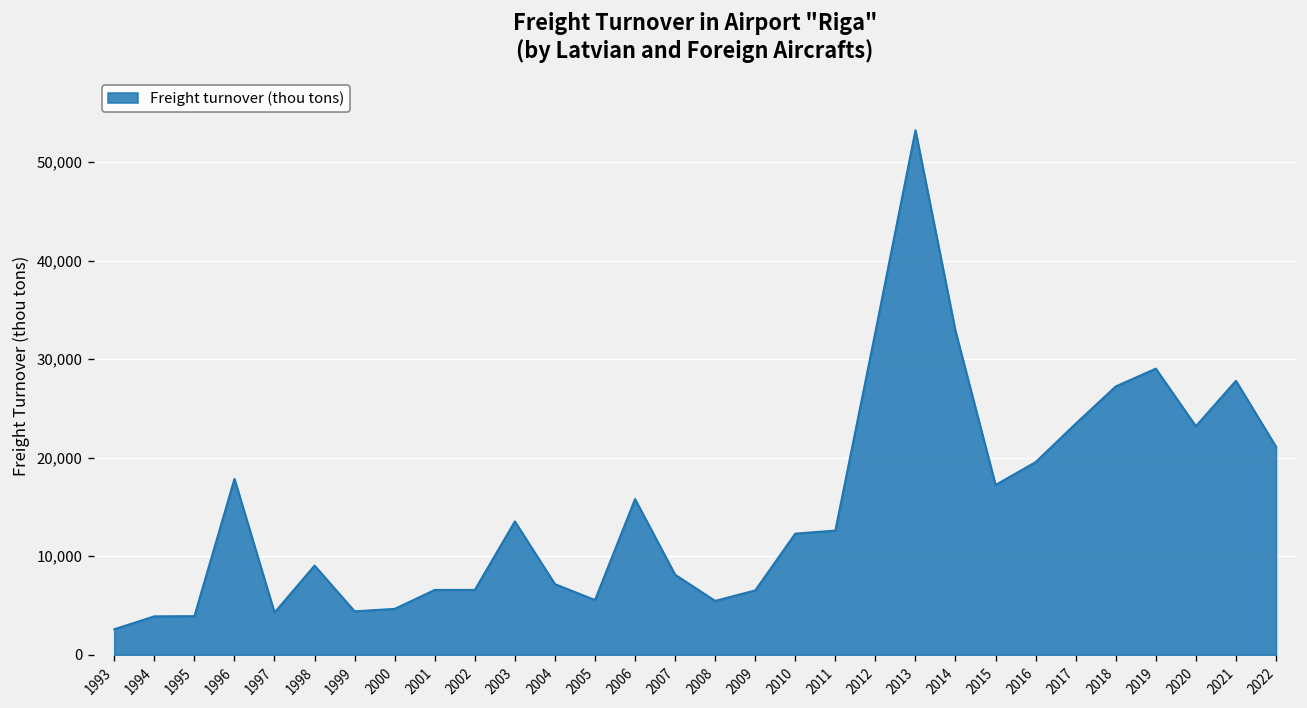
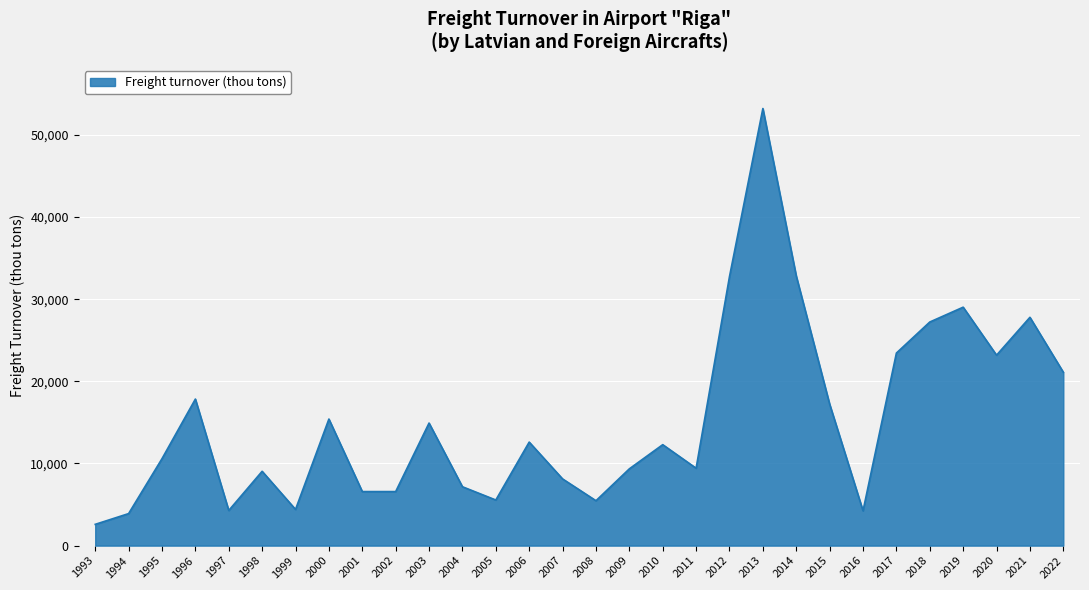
  {
    "1993": "3,000",
    "1994": "4,000",
-   "1995": "4,000",
+   "1995": "11,000",
    "1996": "18,000",
    "1997": "4,000",
    "1998": "9,000",
    "1999": "4,000",
-   "2000": "5,000",
+   "2000": "15,000",
    "2001": "7,000",
    "2002": "7,000",
-   "2003": "14,000",
+   "2003": "15,000",
    "2004": "7,000",
    "2005": "6,000",
-   "2006": "16,000",
+   "2006": "13,000",
    "2007": "8,000",
    "2008": "5,000",
-   "2009": "7,000",
+   "2009": "9,000",
    "2010": "12,000",
-   "2011": "13,000",
+   "2011": "9,000",
    "2012": "33,000",
    "2013": "53,000",
    "2014": "33,000",
    "2015": "17,000",
-   "2016": "20,000",
+   "2016": "4,000",
    "2017": "23,000",
    "2018": "27,000",
    "2019": "29,000",
    "2020": "23,000",
    "2021": "28,000",
    "2022": "21,000"
  }
